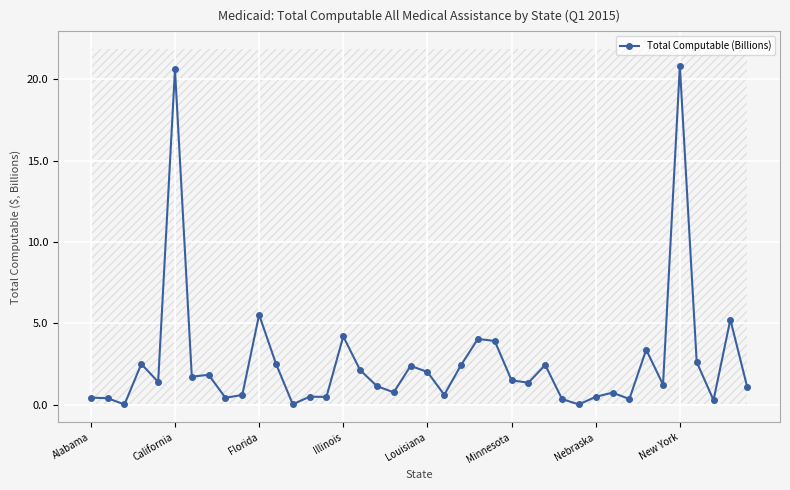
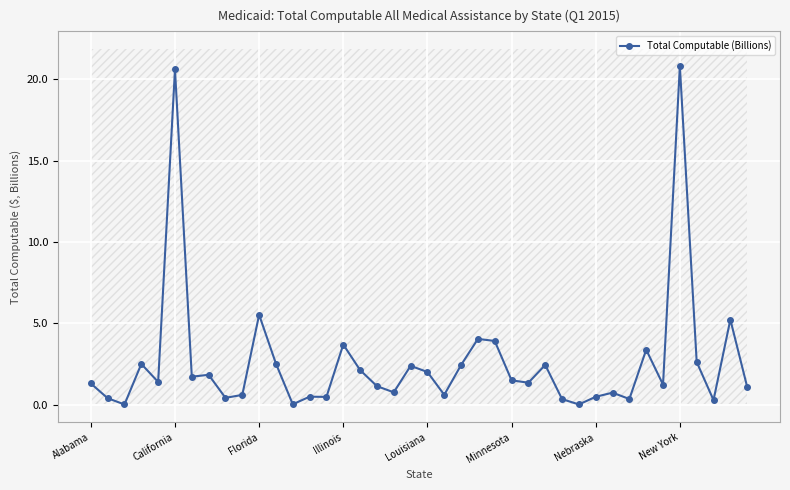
  {
    "Total Computable (Billions)": {
-     "Alabama": 0.4,
+     "Alabama": 1.3,
      "California": 20.6,
      "Florida": 5.5,
-     "Illinois": 4.2,
+     "Illinois": 3.7,
      "Louisiana": 2.0,
      "Minnesota": 1.5,
      "Nebraska": 0.5,
      "New York": 20.8
    }
  }
